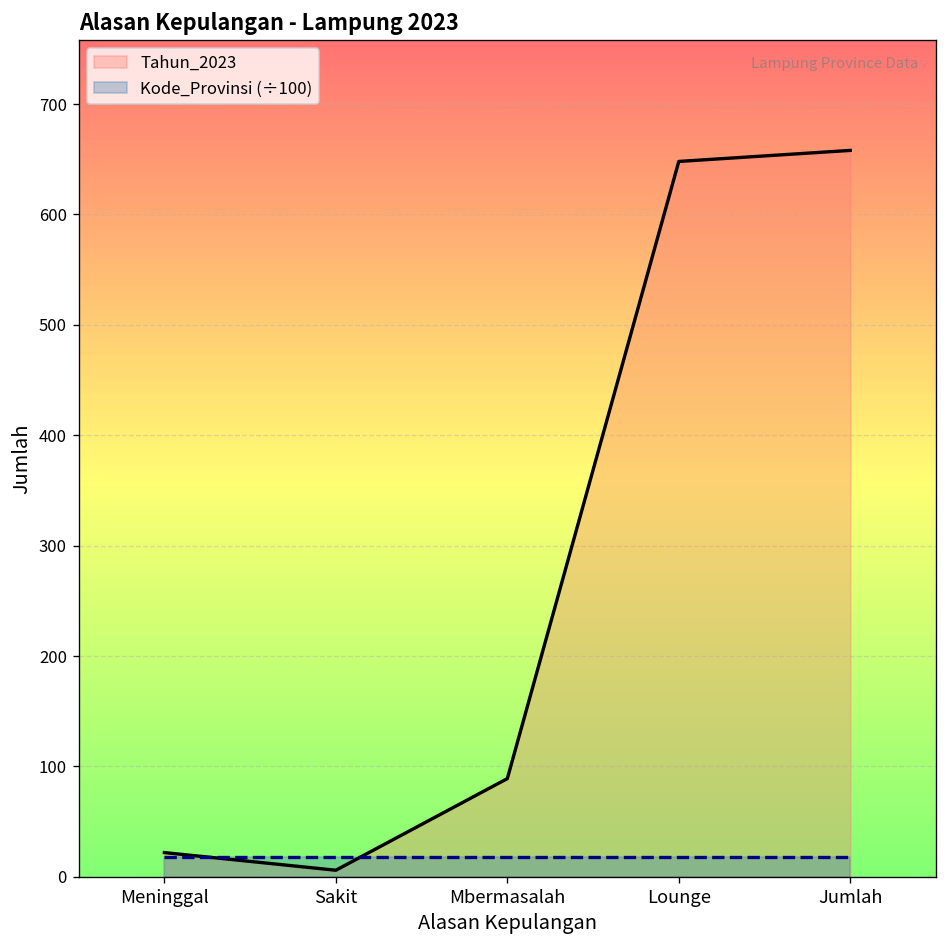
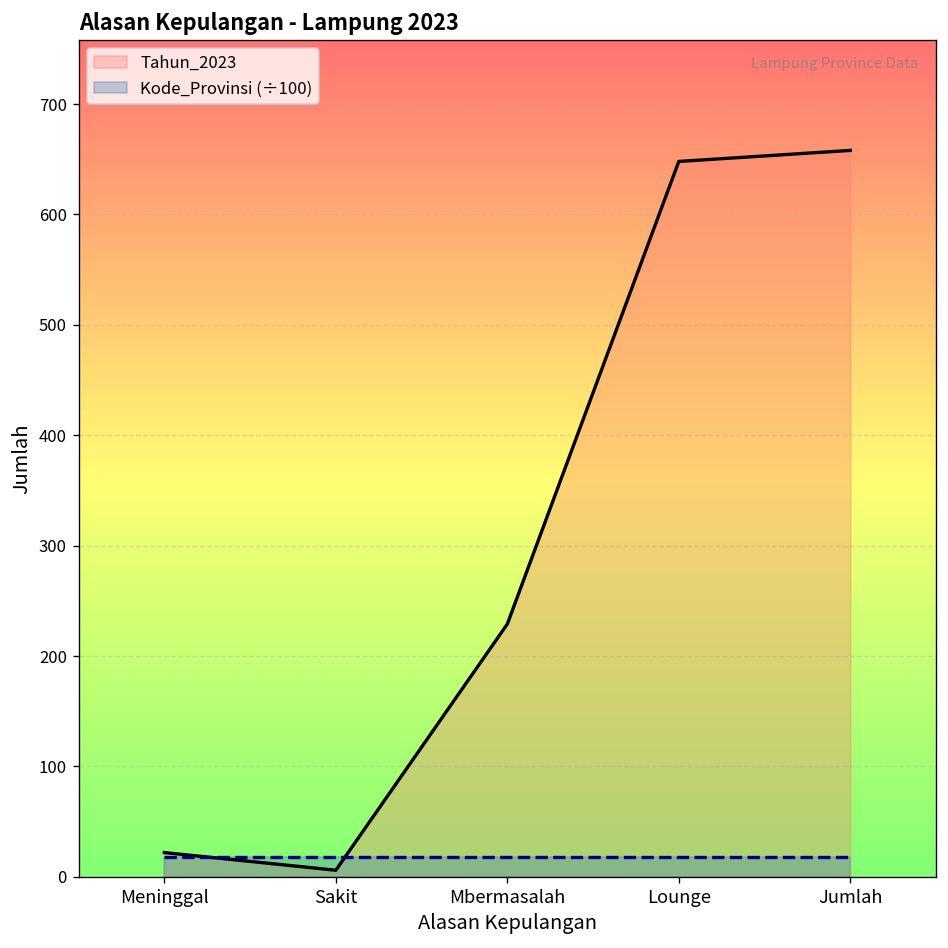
  {
    "Tahun_2023": {
      "Meninggal": 20,
      "Sakit": 10,
-     "Mbermasalah": 90,
+     "Mbermasalah": 230,
      "Lounge": 650,
      "Jumlah": 660
    },
    "Kode_Provinsi (÷100)": {
      "Meninggal": 20,
      "Sakit": 20,
      "Mbermasalah": 20,
      "Lounge": 20,
      "Jumlah": 20
    }
  }
